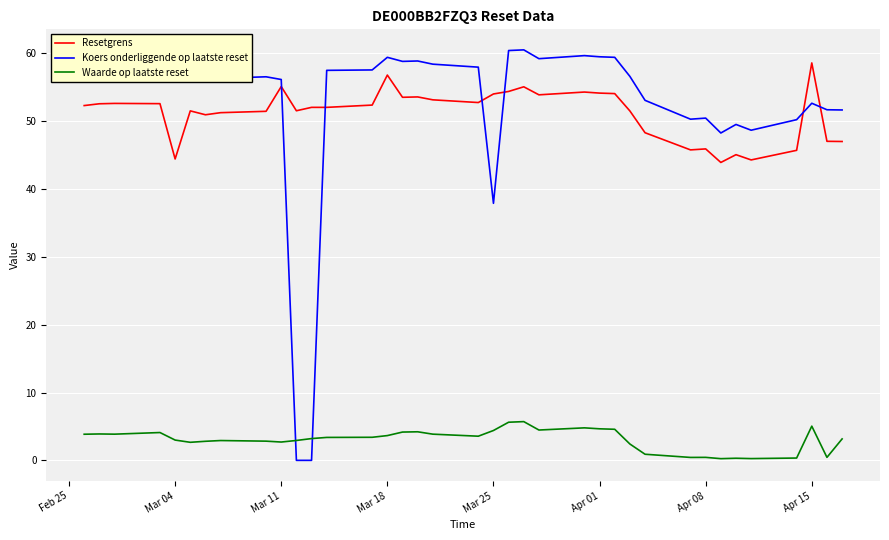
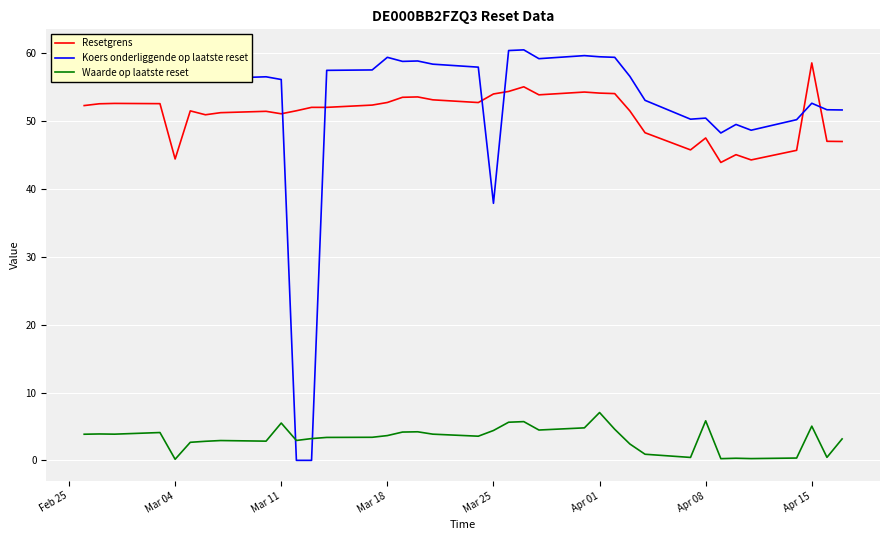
  {
    "Resetgrens": {
      "Mar 04": 44,
-     "Mar 11": 55,
-     "Mar 18": 57,
+     "Mar 11": 51,
+     "Mar 18": 53,
      "Mar 25": 54,
      "Apr 01": 54,
-     "Apr 08": 46,
+     "Apr 08": 48,
      "Apr 15": 59
    },
    "Koers onderliggende op laatste reset": {
      "Mar 11": 56,
      "Mar 18": 59,
      "Mar 25": 38,
      "Apr 01": 59,
      "Apr 08": 50,
      "Apr 15": 53
    },
    "Waarde op laatste reset": {
-     "Mar 04": 3,
-     "Mar 11": 3,
+     "Mar 04": 0,
+     "Mar 11": 6,
      "Mar 18": 4,
      "Mar 25": 4,
-     "Apr 01": 5,
-     "Apr 08": 0,
+     "Apr 01": 7,
+     "Apr 08": 6,
      "Apr 15": 5
    }
  }
